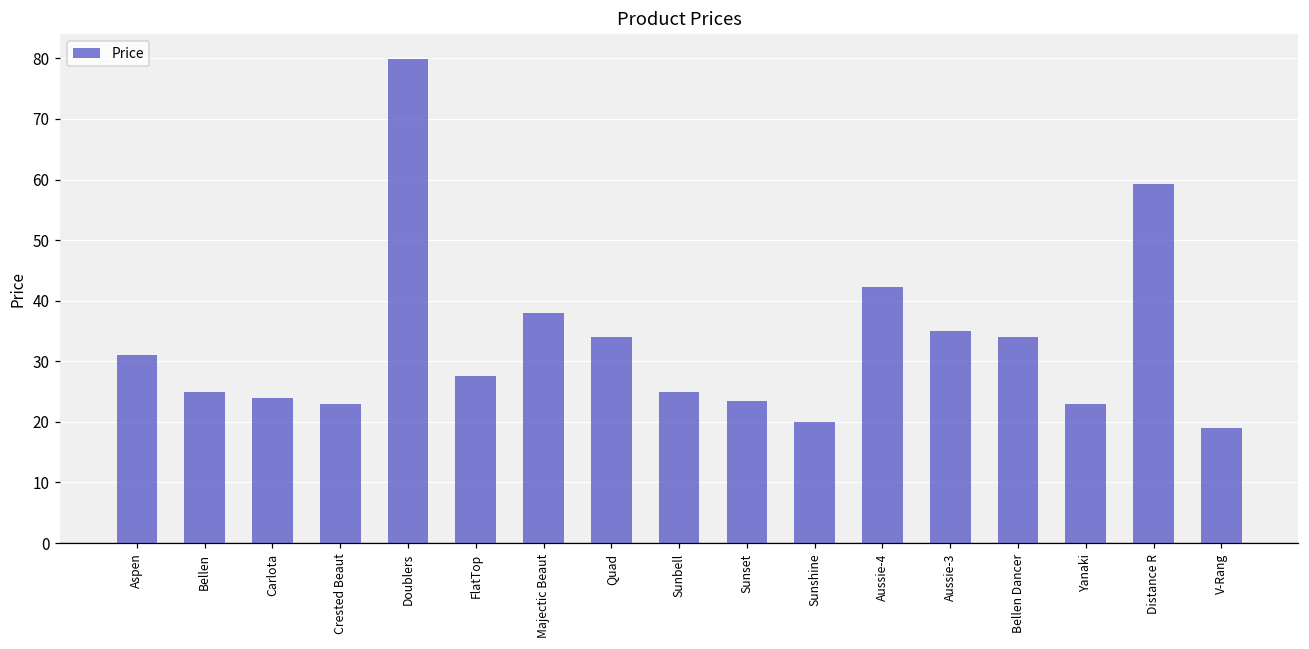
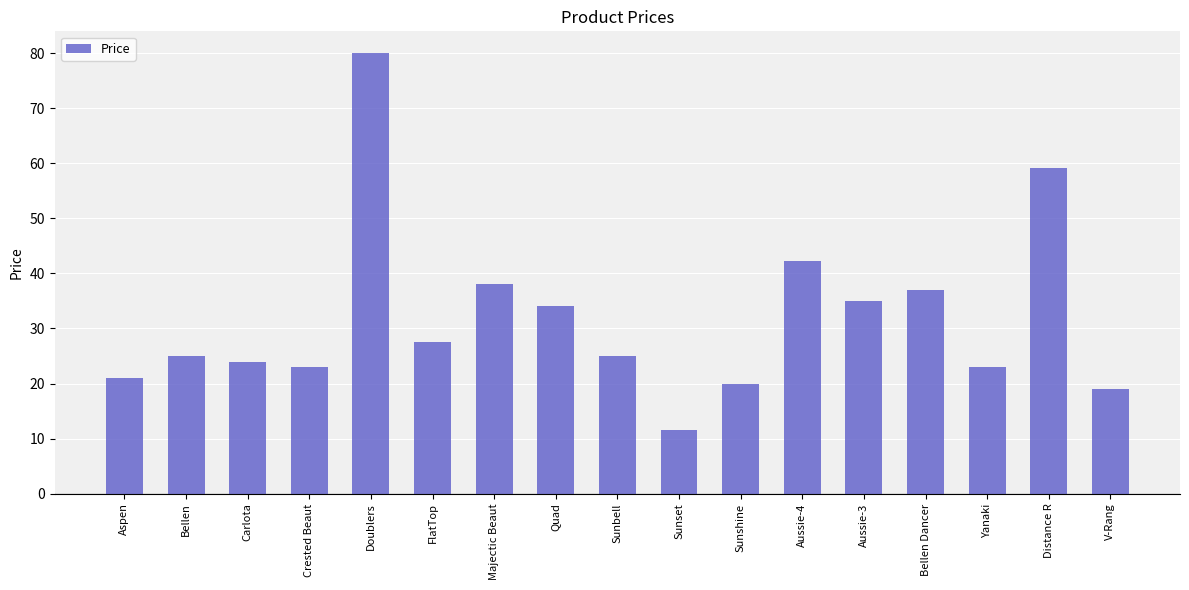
  {
-   "Aspen": 31,
+   "Aspen": 21,
    "Bellen": 25,
    "Carlota": 24,
    "Crested Beaut": 23,
    "Doublers": 80,
    "FlatTop": 28,
    "Majectic Beaut": 38,
    "Quad": 34,
    "Sunbell": 25,
-   "Sunset": 24,
+   "Sunset": 12,
    "Sunshine": 20,
    "Aussie-4": 42,
    "Aussie-3": 35,
-   "Bellen Dancer": 34,
+   "Bellen Dancer": 37,
    "Yanaki": 23,
    "Distance R": 59,
    "V-Rang": 19
  }
